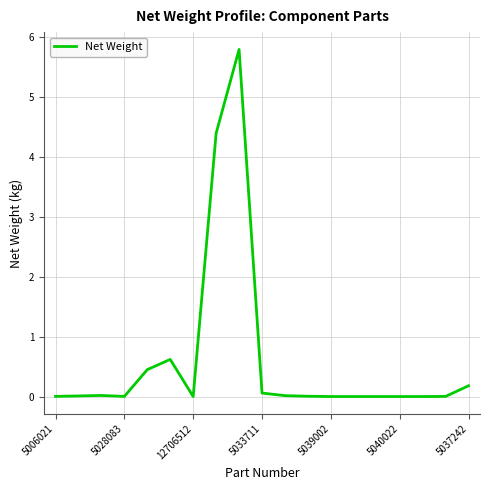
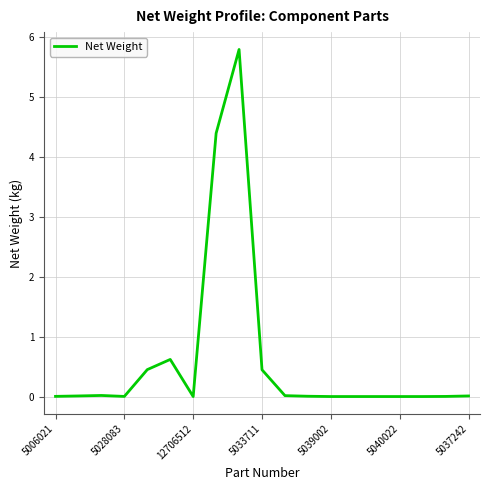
  {
    "5006021": 0.0,
    "5028083": 0.0,
    "12706512": 0.0,
-   "5033711": 0.1,
+   "5033711": 0.4,
    "5039002": 0.0,
    "5040022": 0.0,
-   "5037242": 0.2
+   "5037242": 0.0
  }
